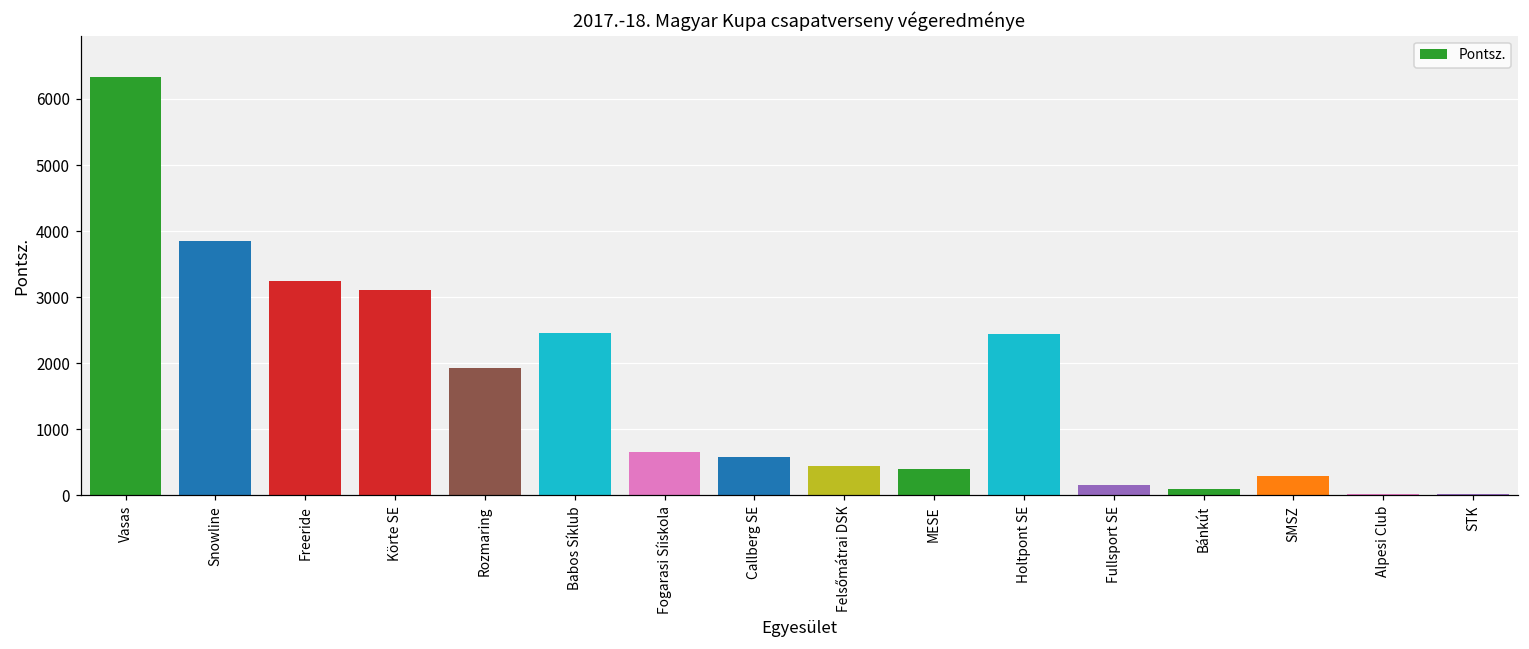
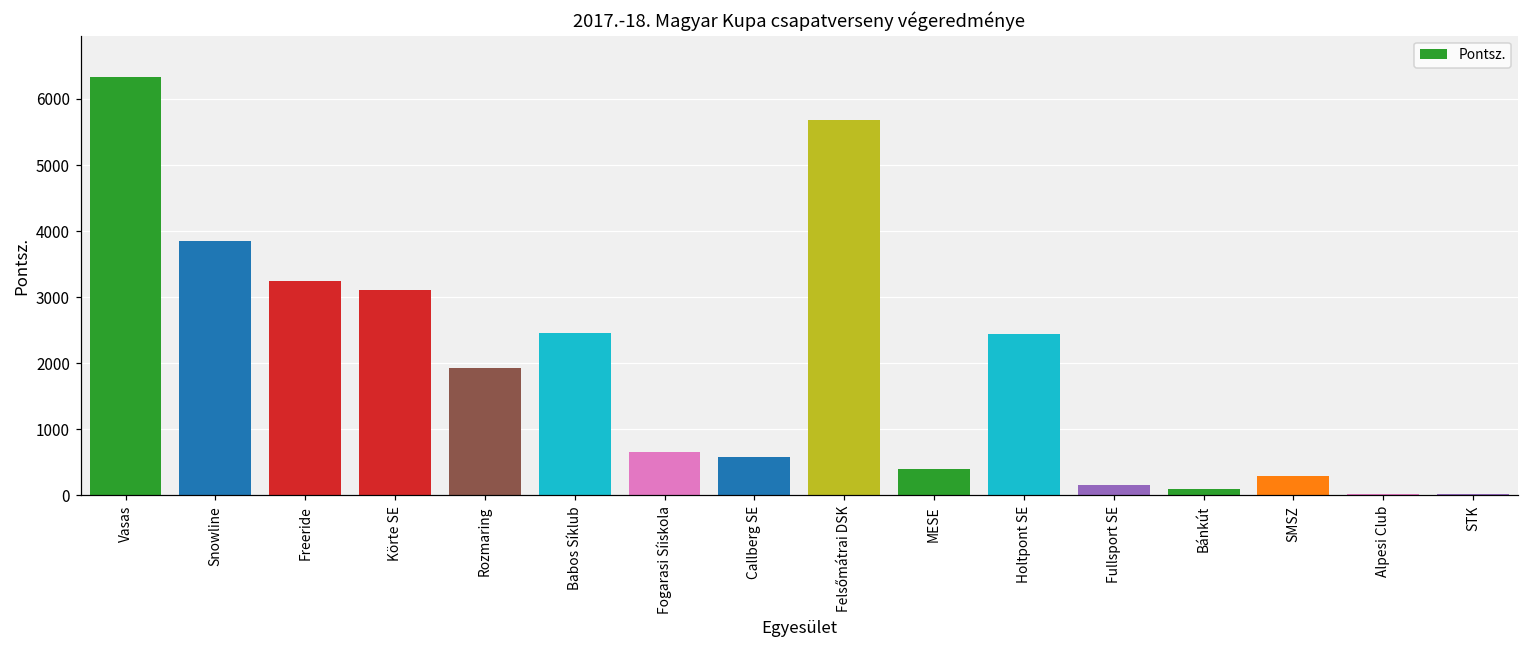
  {
    "Vasas": 6300,
    "Snowline": 3900,
    "Freeride": 3200,
    "Körte SE": 3100,
    "Rozmaring": 1900,
    "Babos Síklub": 2500,
    "Fogarasi Síiskola": 700,
    "Callberg SE": 600,
-   "Felsőmátrai DSK": 500,
+   "Felsőmátrai DSK": 5700,
    "MESE": 400,
    "Holtpont SE": 2400,
    "Fullsport SE": 200,
    "Bánkút": 100,
    "SMSZ": 300
  }
